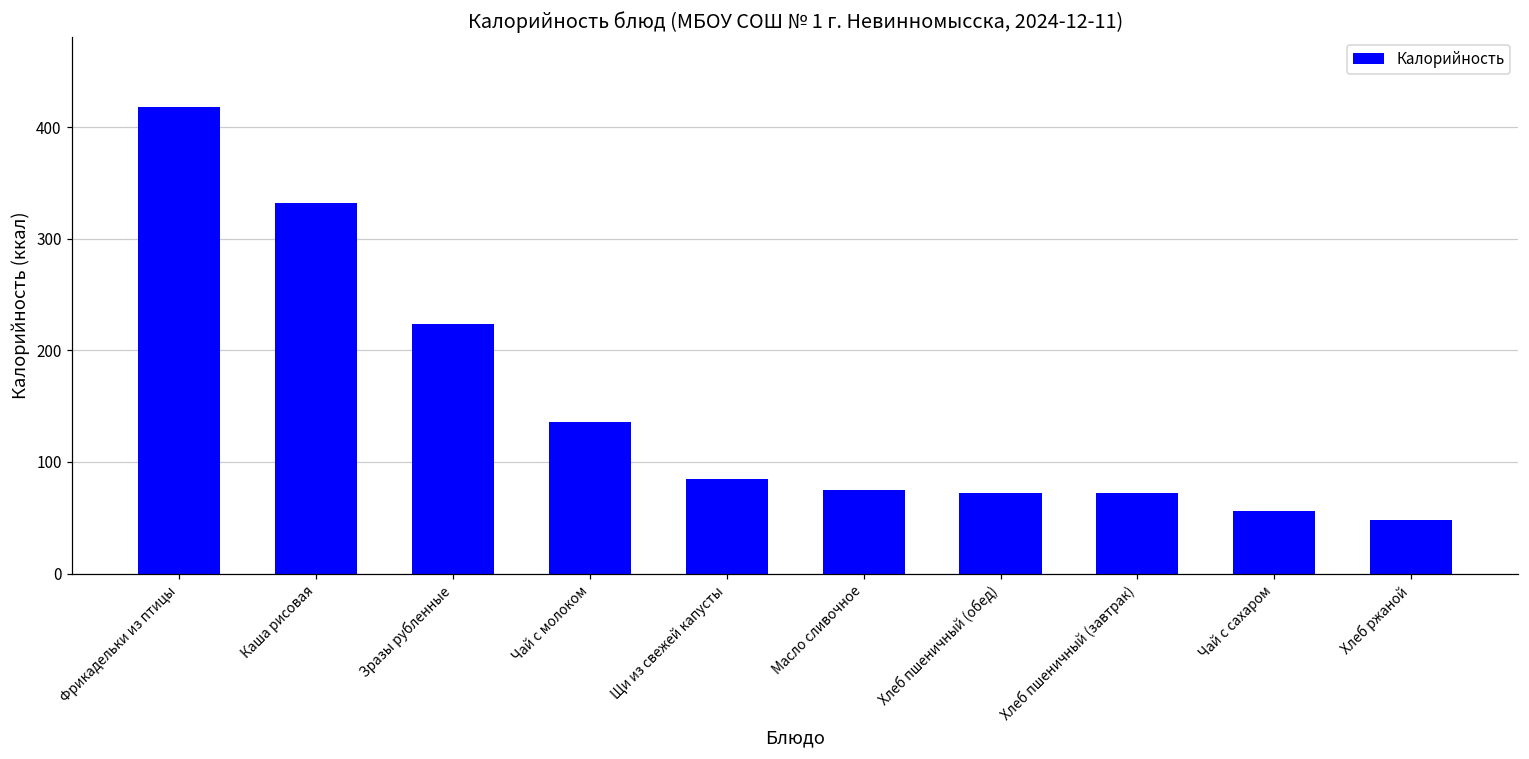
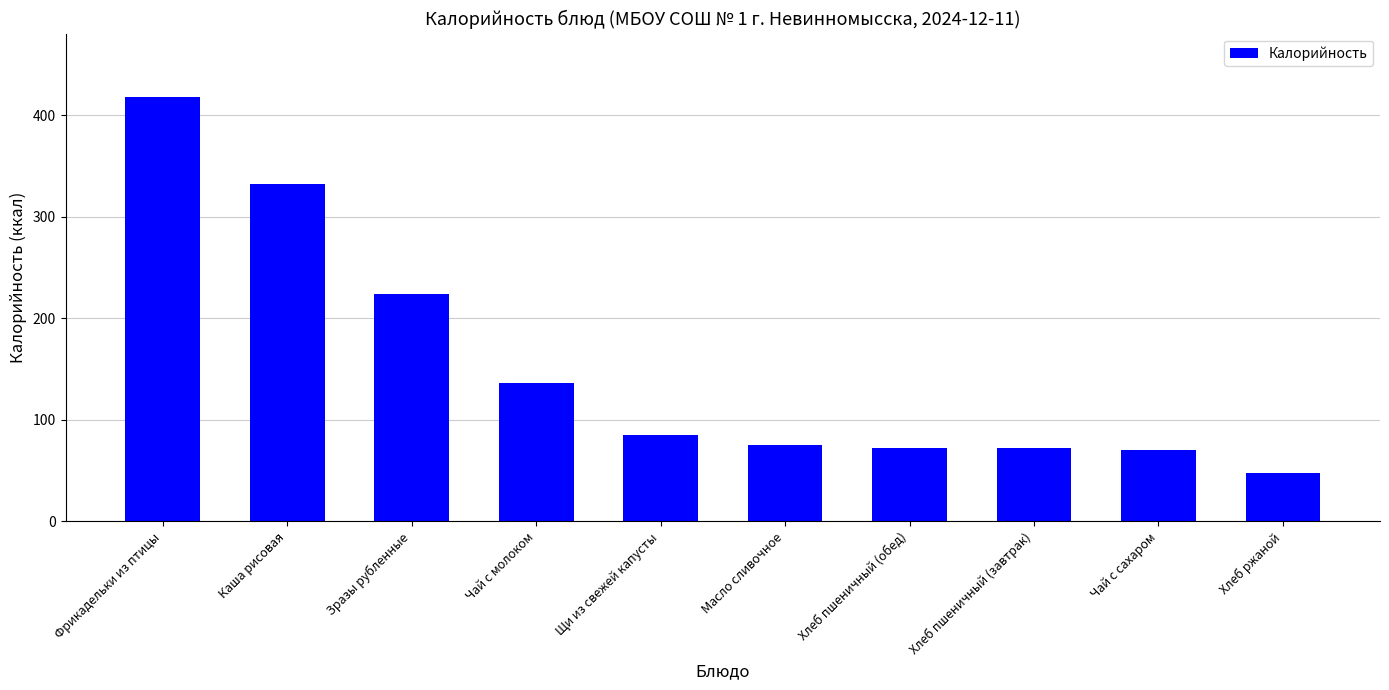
  {
    "Фрикадельки из птицы": 418,
    "Каша рисовая": 332,
    "Зразы рубленные": 224,
    "Чай с молоком": 136,
    "Щи из свежей капусты": 85,
    "Масло сливочное": 75,
    "Хлеб пшеничный (обед)": 72,
    "Хлеб пшеничный (завтрак)": 72,
-   "Чай с сахаром": 56,
+   "Чай с сахаром": 70,
    "Хлеб ржаной": 48
  }
